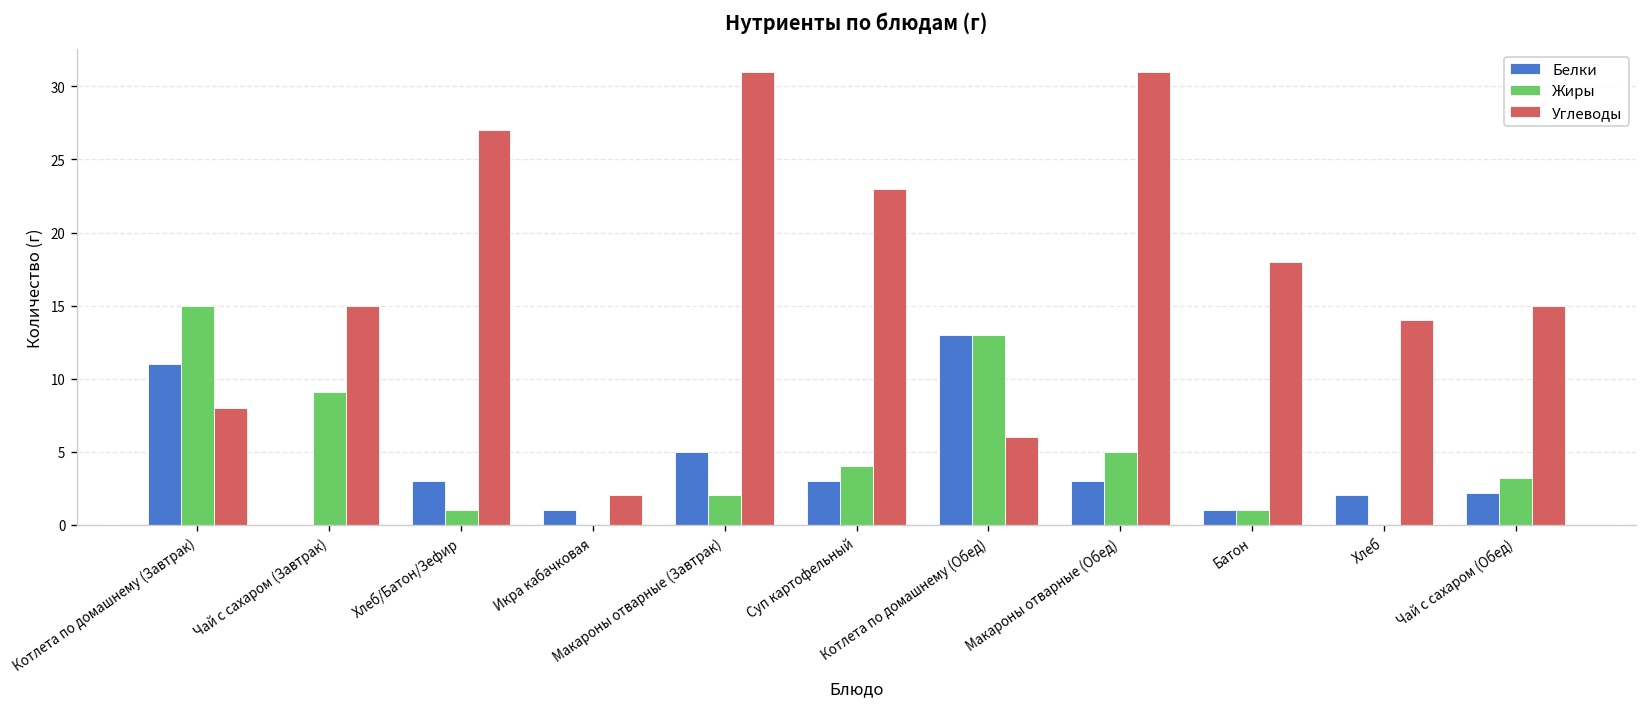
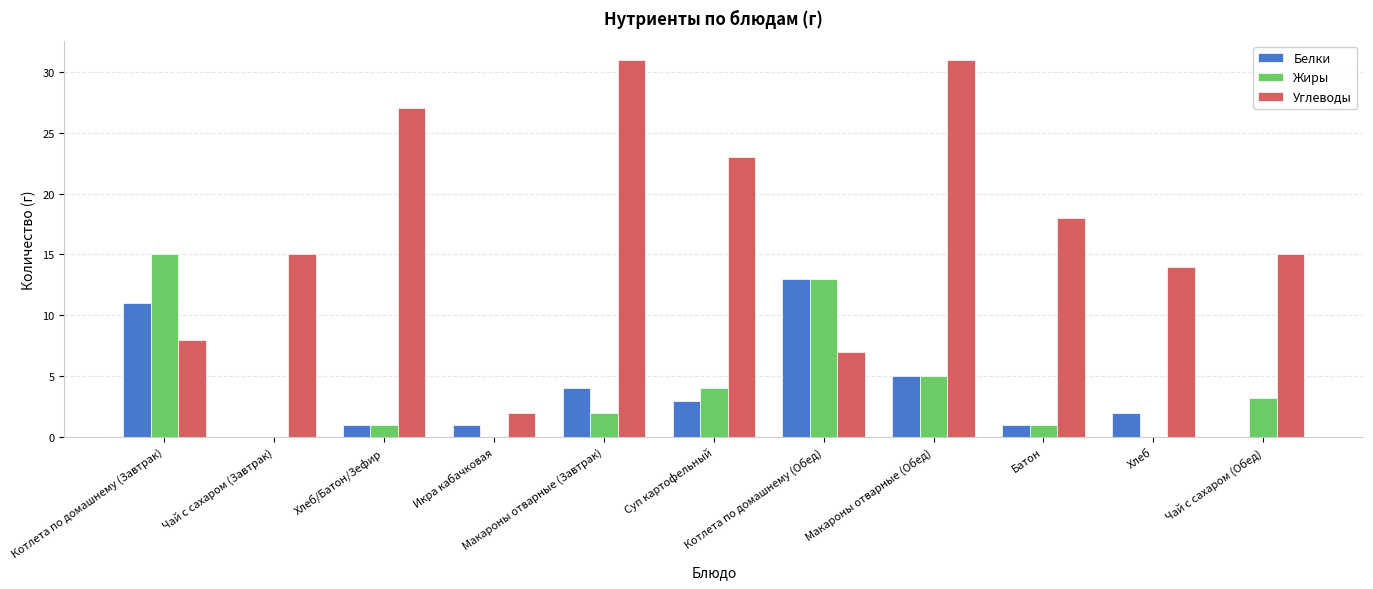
  {
    "Белки": {
      "Котлета по домашнему (Завтрак)": 11.0,
      "Чай с сахаром (Завтрак)": 0.0,
-     "Хлеб/Батон/Зефир": 3,
+     "Хлеб/Батон/Зефир": 1,
      "Икра кабачковая": 1.0,
-     "Макароны отварные (Завтрак)": 5,
+     "Макароны отварные (Завтрак)": 4,
      "Суп картофельный": 3.0,
      "Котлета по домашнему (Обед)": 13.0,
-     "Макароны отварные (Обед)": 3,
+     "Макароны отварные (Обед)": 5,
      "Батон": 1.0,
      "Хлеб": 2.0,
-     "Чай с сахаром (Обед)": 2.2
+     "Чай с сахаром (Обед)": 0.0
    },
    "Жиры": {
      "Котлета по домашнему (Завтрак)": 15.0,
-     "Чай с сахаром (Завтрак)": 9.1,
+     "Чай с сахаром (Завтрак)": 0.0,
      "Хлеб/Батон/Зефир": 1.0,
      "Икра кабачковая": 0.0,
      "Макароны отварные (Завтрак)": 2.0,
      "Суп картофельный": 4.0,
      "Котлета по домашнему (Обед)": 13.0,
      "Макароны отварные (Обед)": 5.0,
      "Батон": 1.0,
      "Хлеб": 0.0,
      "Чай с сахаром (Обед)": 3.2
    },
    "Углеводы": {
      "Котлета по домашнему (Завтрак)": 8,
      "Чай с сахаром (Завтрак)": 15,
      "Хлеб/Батон/Зефир": 27,
      "Икра кабачковая": 2,
      "Макароны отварные (Завтрак)": 31,
      "Суп картофельный": 23,
-     "Котлета по домашнему (Обед)": 6,
+     "Котлета по домашнему (Обед)": 7,
      "Макароны отварные (Обед)": 31,
      "Батон": 18,
      "Хлеб": 14,
      "Чай с сахаром (Обед)": 15
    }
  }
